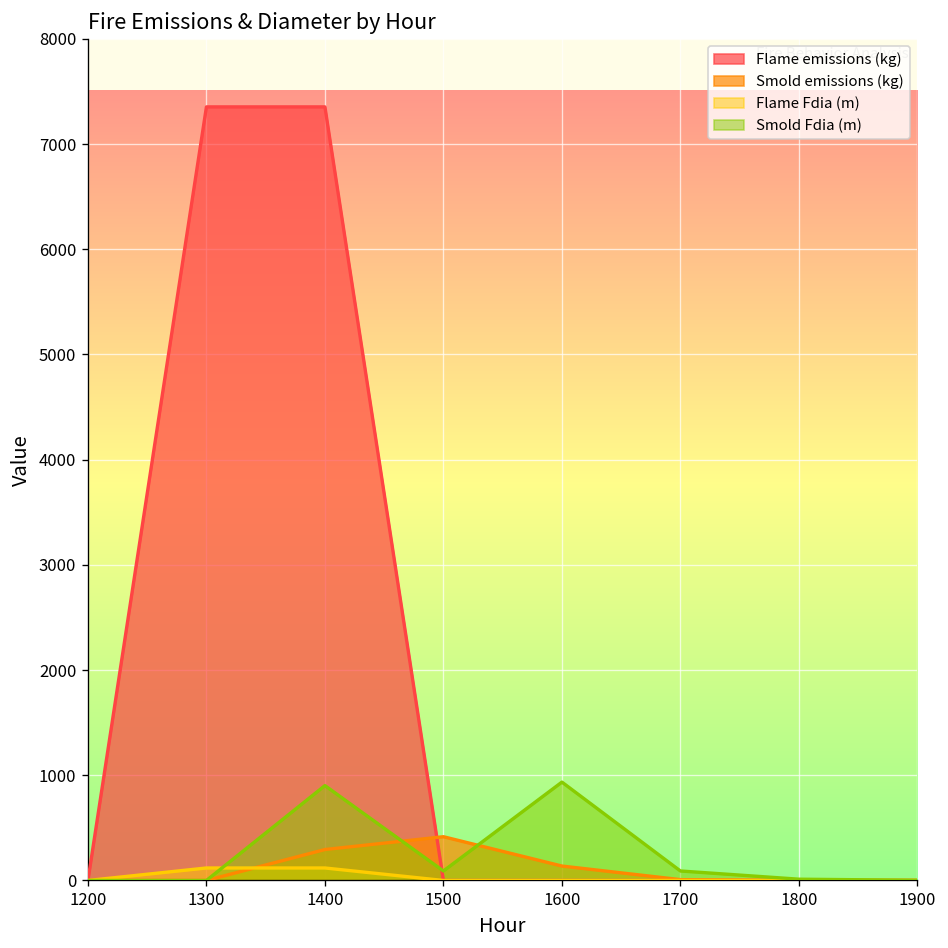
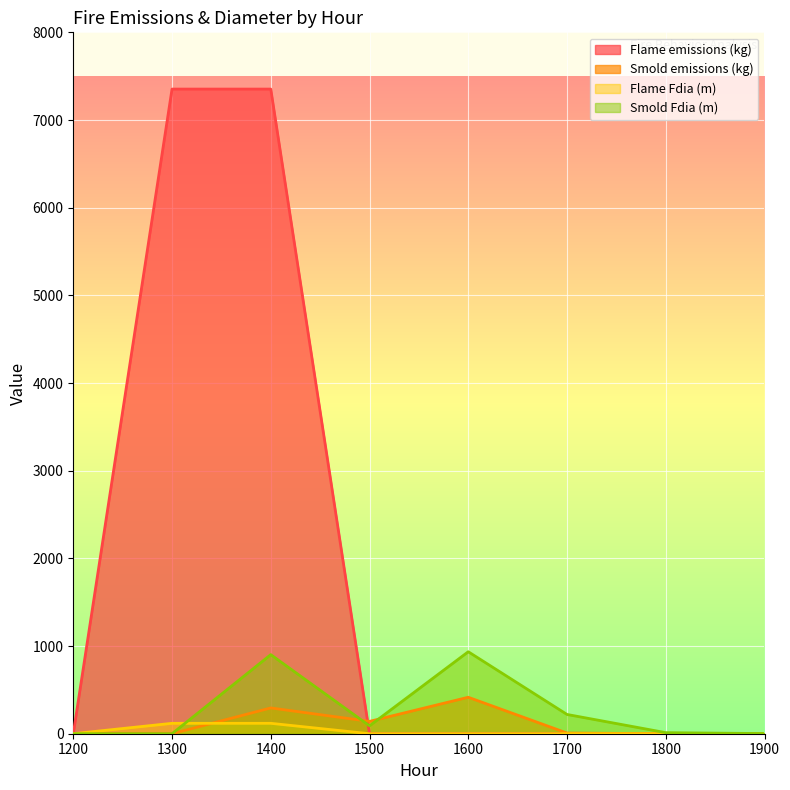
  {
    "Flame emissions (kg)": {
      "1300": 7400,
      "1400": 7400
    },
    "Smold emissions (kg)": {
      "1400": 300,
-     "1500": 400,
-     "1600": 100
+     "1500": 100,
+     "1600": 400
    },
    "Flame Fdia (m)": {
      "1300": 100,
      "1400": 100
    },
    "Smold Fdia (m)": {
      "1400": 900,
      "1500": 100,
      "1600": 900,
-     "1700": 100
+     "1700": 200
    }
  }
